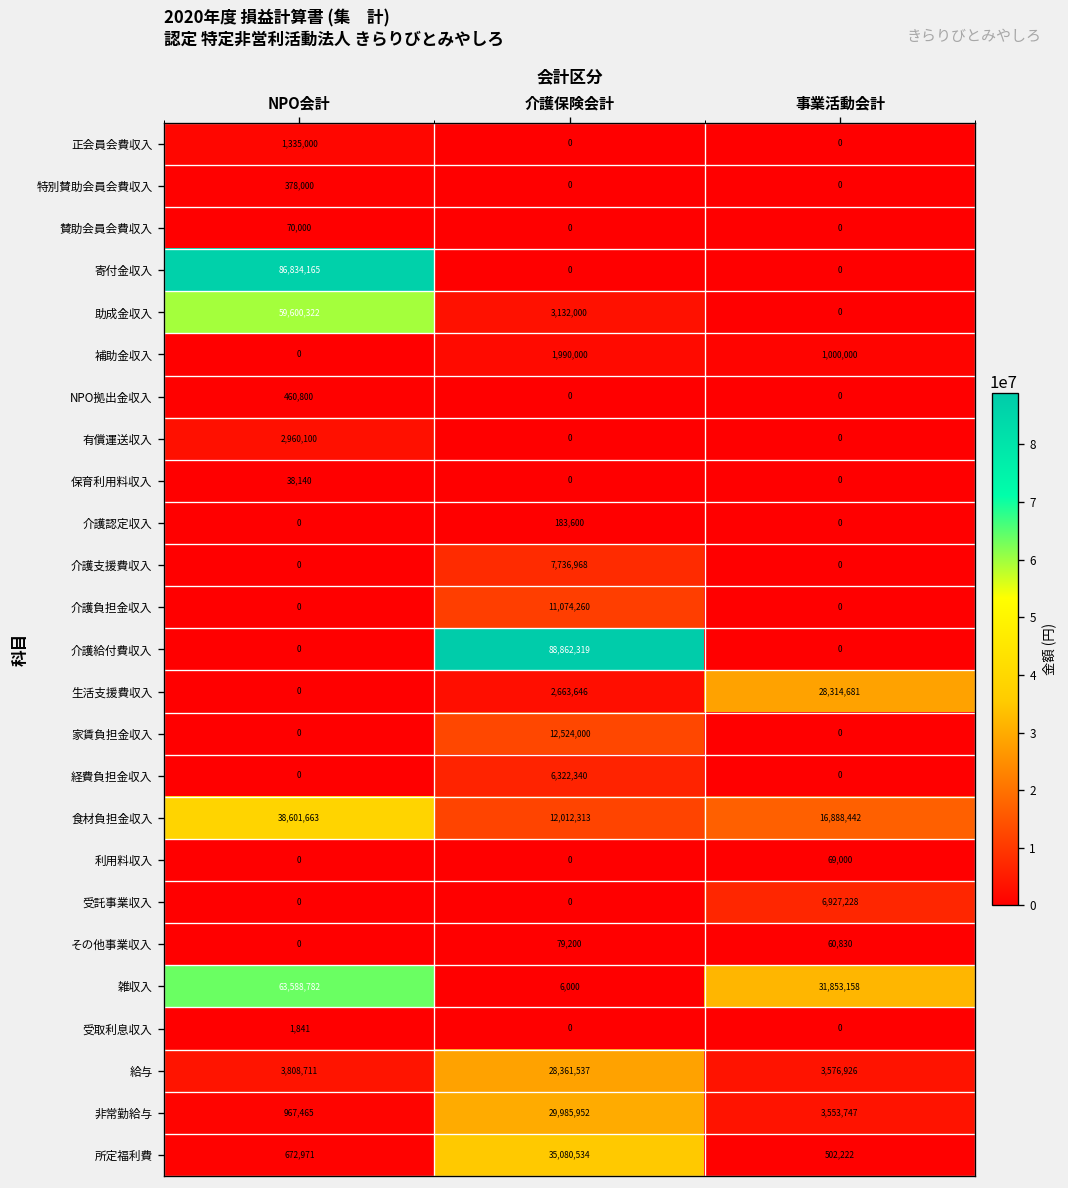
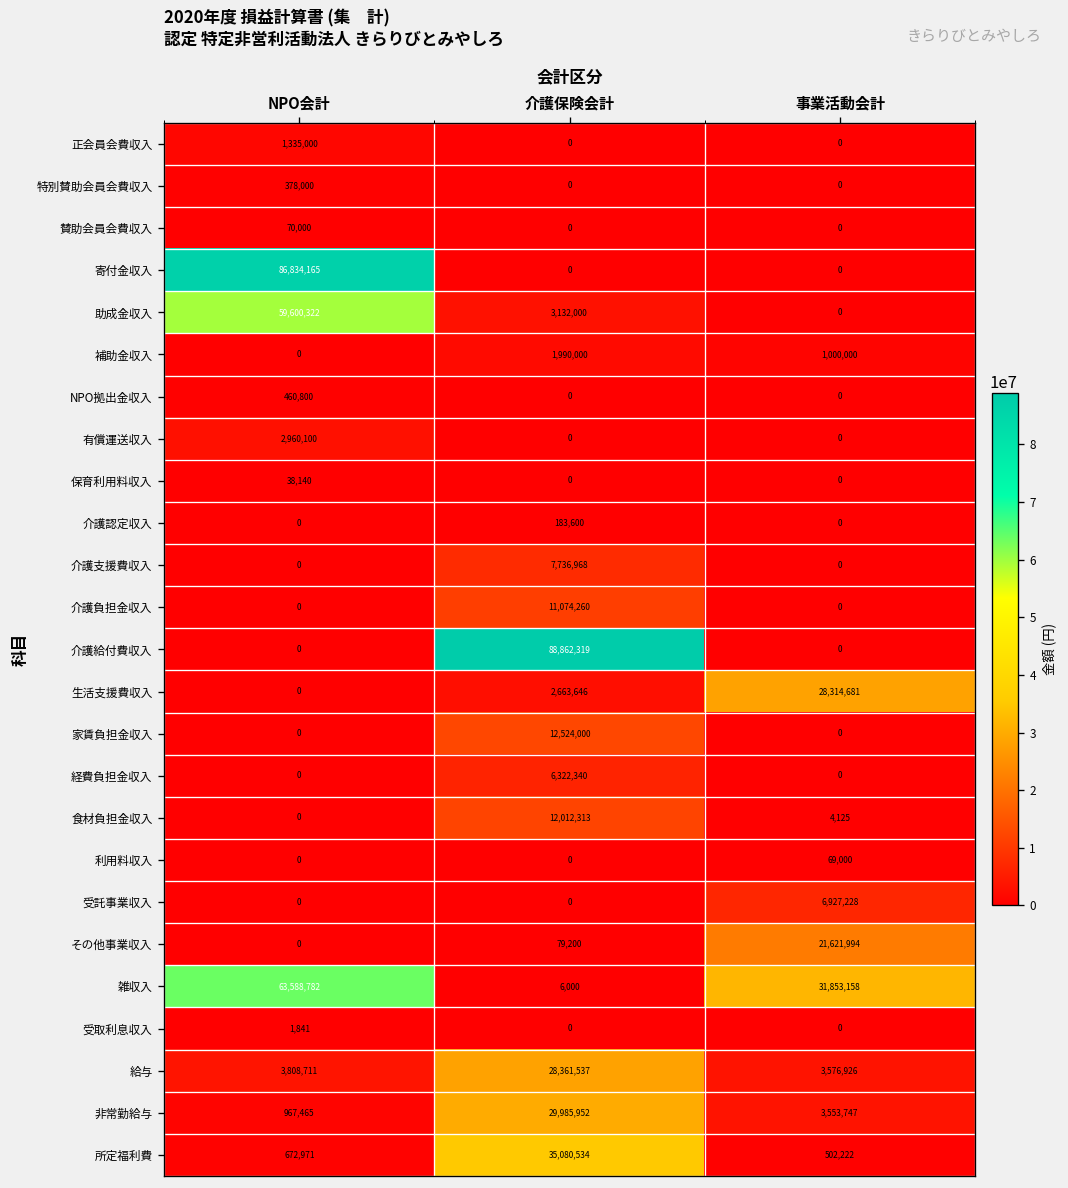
  {
    "正会員会費収入": {
      "NPO会計": "1,335,000",
      "介護保険会計": "0",
      "事業活動会計": "0"
    },
    "特別賛助会員会費収入": {
      "NPO会計": "378,000",
      "介護保険会計": "0",
      "事業活動会計": "0"
    },
    "賛助会員会費収入": {
      "NPO会計": "70,000",
      "介護保険会計": "0",
      "事業活動会計": "0"
    },
    "寄付金収入": {
      "NPO会計": "86,834,165",
      "介護保険会計": "0",
      "事業活動会計": "0"
    },
    "助成金収入": {
      "NPO会計": "59,600,322",
      "介護保険会計": "3,132,000",
      "事業活動会計": "0"
    },
    "補助金収入": {
      "NPO会計": "0",
      "介護保険会計": "1,990,000",
      "事業活動会計": "1,000,000"
    },
    "NPO拠出金収入": {
      "NPO会計": "460,800",
      "介護保険会計": "0",
      "事業活動会計": "0"
    },
    "有償運送収入": {
      "NPO会計": "2,960,100",
      "介護保険会計": "0",
      "事業活動会計": "0"
    },
    "保育利用料収入": {
      "NPO会計": "38,140",
      "介護保険会計": "0",
      "事業活動会計": "0"
    },
    "介護認定収入": {
      "NPO会計": "0",
      "介護保険会計": "183,600",
      "事業活動会計": "0"
    },
    "介護支援費収入": {
      "NPO会計": "0",
      "介護保険会計": "7,736,968",
      "事業活動会計": "0"
    },
    "介護負担金収入": {
      "NPO会計": "0",
      "介護保険会計": "11,074,260",
      "事業活動会計": "0"
    },
    "介護給付費収入": {
      "NPO会計": "0",
      "介護保険会計": "88,862,319",
      "事業活動会計": "0"
    },
    "生活支援費収入": {
      "NPO会計": "0",
      "介護保険会計": "2,663,646",
      "事業活動会計": "28,314,681"
    },
    "家賃負担金収入": {
      "NPO会計": "0",
      "介護保険会計": "12,524,000",
      "事業活動会計": "0"
    },
    "経費負担金収入": {
      "NPO会計": "0",
      "介護保険会計": "6,322,340",
      "事業活動会計": "0"
    },
    "食材負担金収入": {
-     "NPO会計": "38,601,663",
+     "NPO会計": "0",
      "介護保険会計": "12,012,313",
-     "事業活動会計": "16,888,442"
+     "事業活動会計": "4,125"
    },
    "利用料収入": {
      "NPO会計": "0",
      "介護保険会計": "0",
      "事業活動会計": "69,000"
    },
    "受託事業収入": {
      "NPO会計": "0",
      "介護保険会計": "0",
      "事業活動会計": "6,927,228"
    },
    "その他事業収入": {
      "NPO会計": "0",
      "介護保険会計": "79,200",
-     "事業活動会計": "60,830"
+     "事業活動会計": "21,621,994"
    },
    "雑収入": {
      "NPO会計": "63,588,782",
      "介護保険会計": "6,000",
      "事業活動会計": "31,853,158"
    },
    "受取利息収入": {
      "NPO会計": "1,841",
      "介護保険会計": "0",
      "事業活動会計": "0"
    },
    "給与": {
      "NPO会計": "3,808,711",
      "介護保険会計": "28,361,537",
      "事業活動会計": "3,576,926"
    },
    "非常勤給与": {
      "NPO会計": "967,465",
      "介護保険会計": "29,985,952",
      "事業活動会計": "3,553,747"
    },
    "所定福利費": {
      "NPO会計": "672,971",
      "介護保険会計": "35,080,534",
      "事業活動会計": "502,222"
    }
  }
